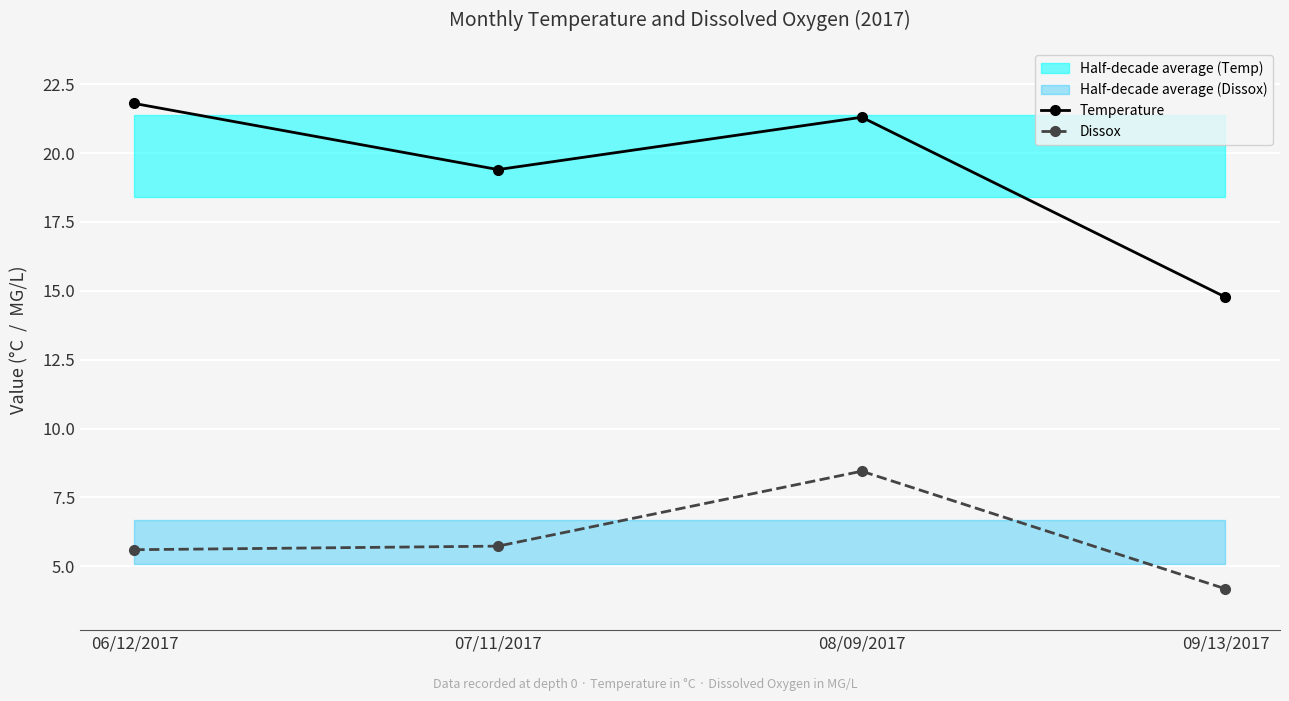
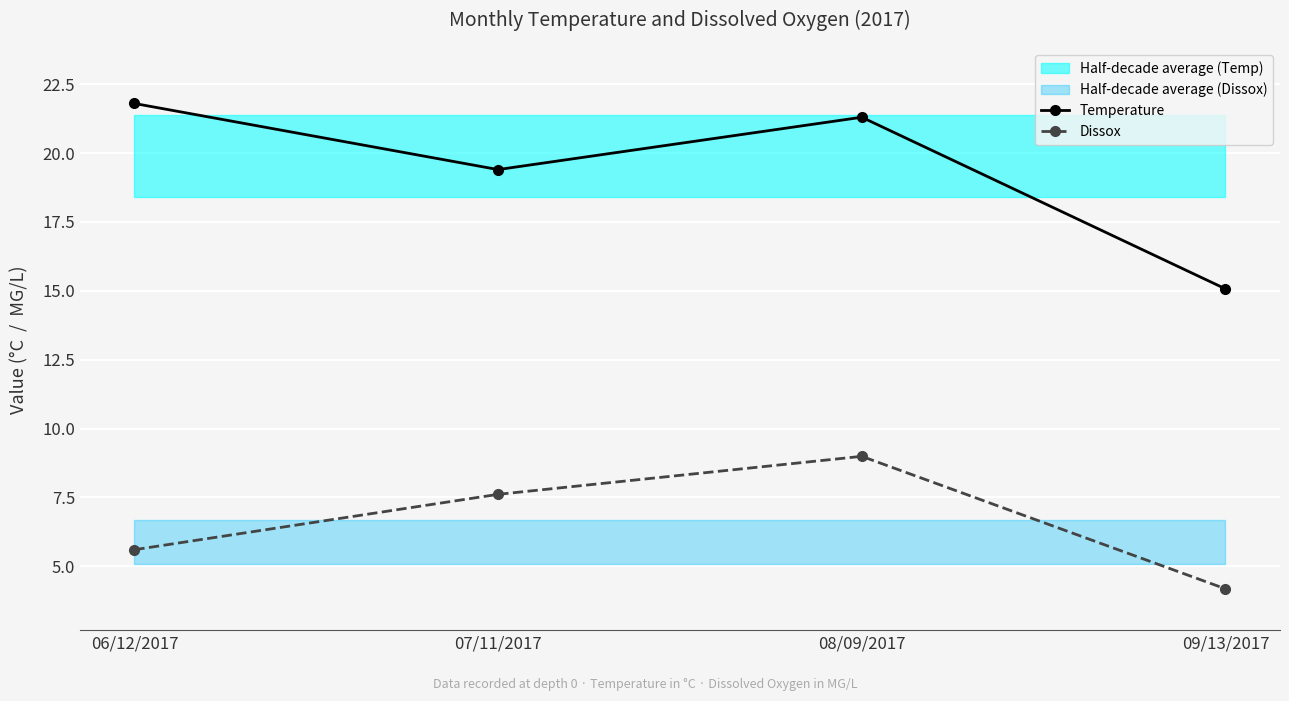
  {
    "Temperature": {
      "06/12/2017": 21.8,
      "07/11/2017": 19.4,
-     "09/13/2017": 14.8
+     "09/13/2017": 15.1
    },
    "Half-decade average (Temp)": {
      "06/12/2017": 21.4,
      "07/11/2017": 21.4
    },
    "Dissox": {
      "06/12/2017": 5.6,
-     "07/11/2017": 5.7,
-     "08/09/2017": 8.5,
+     "07/11/2017": 7.6,
+     "08/09/2017": 9.0,
      "09/13/2017": 4.2
    },
    "Half-decade average (Dissox)": {
      "06/12/2017": 6.7,
      "07/11/2017": 6.7,
      "08/09/2017": 6.7,
      "09/13/2017": 6.7
    }
  }
